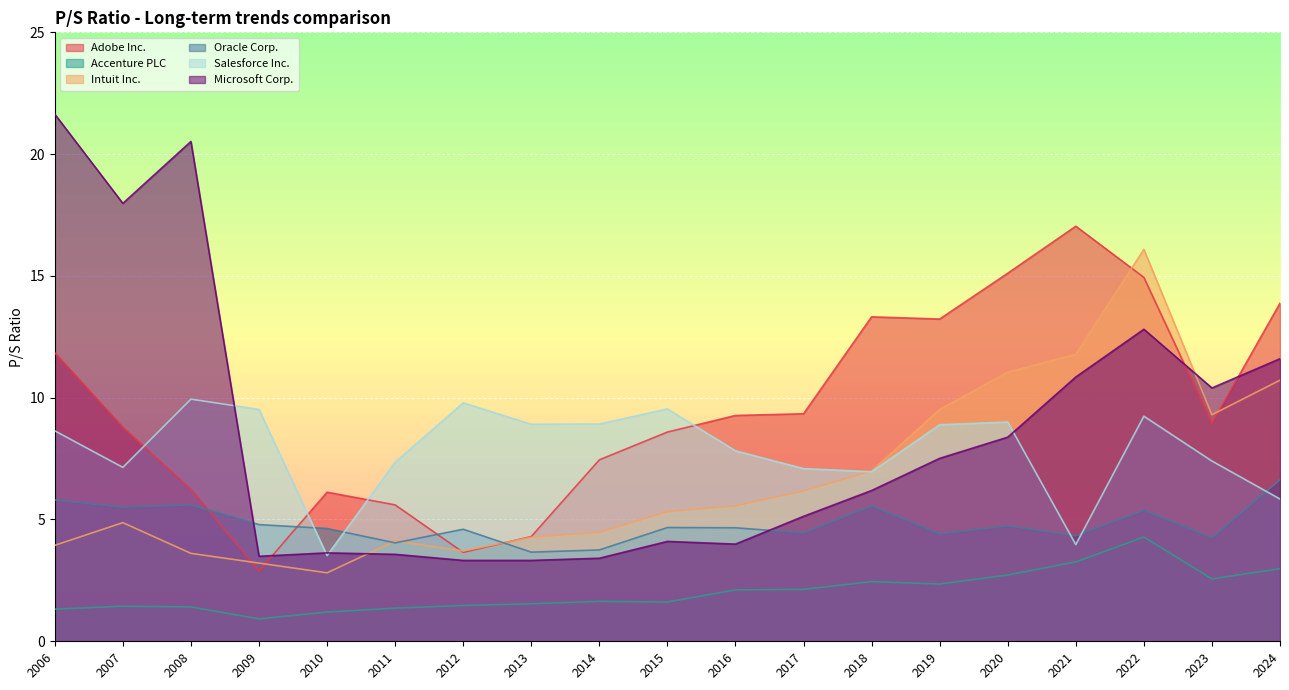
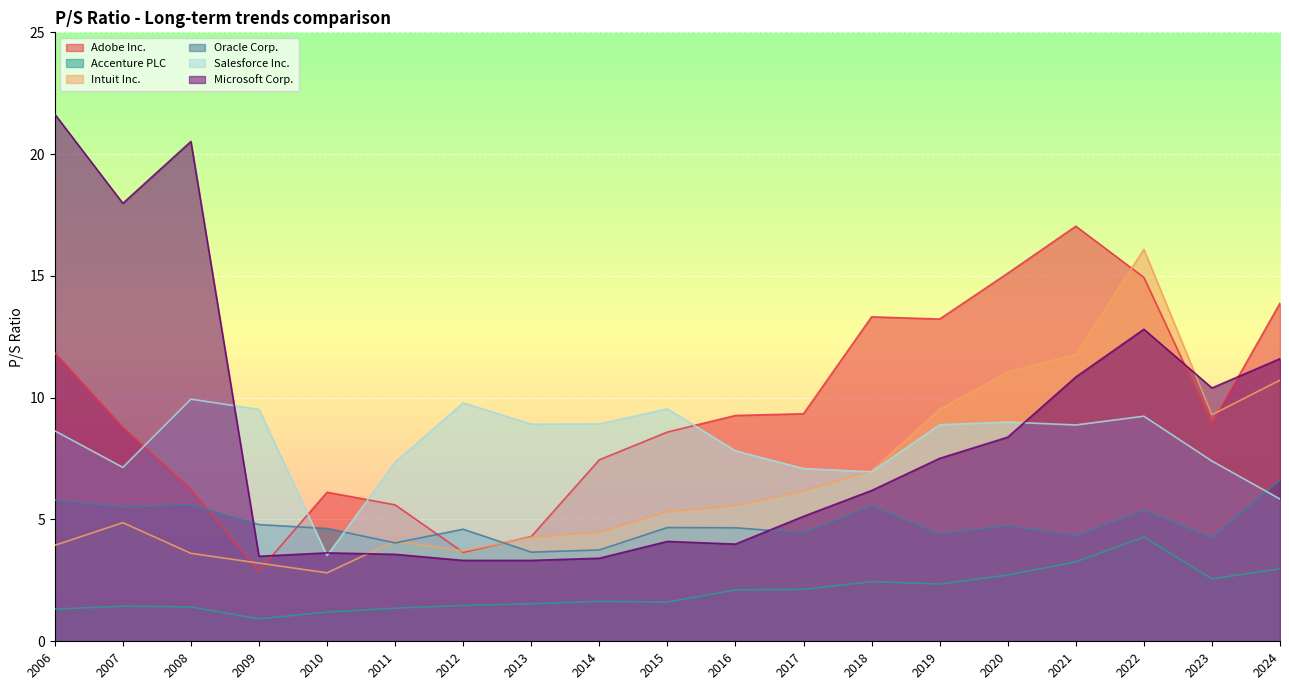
  {
    "Adobe Inc.": {
      "2006": 11.8,
      "2007": 8.8,
      "2008": 6.2,
      "2009": 2.9,
      "2010": 6.1,
      "2011": 5.6,
      "2014": 7.5,
      "2015": 8.6,
      "2016": 9.3,
      "2017": 9.3,
      "2018": 13.3,
      "2019": 13.2,
      "2020": 15.1,
      "2021": 17.0,
      "2022": 14.9,
      "2023": 9.0,
      "2024": 13.9
    },
    "Intuit Inc.": {
      "2006": 3.9,
      "2007": 4.9,
      "2008": 3.6,
      "2009": 3.2,
      "2010": 2.8,
      "2014": 4.5,
      "2015": 5.3,
      "2016": 5.6,
      "2017": 6.2,
      "2019": 9.5,
      "2020": 11.1,
      "2021": 11.8,
      "2022": 16.1,
      "2023": 9.3,
      "2024": 10.7
    },
    "Salesforce Inc.": {
      "2006": 8.6,
      "2007": 7.1,
      "2008": 9.9,
      "2009": 9.5,
      "2010": 3.5,
      "2011": 7.4,
      "2012": 9.8,
      "2013": 8.9,
      "2014": 8.9,
      "2015": 9.5,
      "2016": 7.8,
      "2017": 7.1,
      "2019": 8.9,
      "2020": 9.0,
-     "2021": 4.0,
+     "2021": 8.9,
      "2022": 9.2,
      "2023": 7.4,
      "2024": 5.8
    },
    "Microsoft Corp.": {
      "2006": 21.6,
      "2007": 18.0,
      "2008": 20.5,
      "2009": 3.5,
      "2010": 3.6,
      "2011": 3.6,
      "2012": 3.3,
      "2013": 3.3,
      "2014": 3.4,
      "2015": 4.1,
      "2016": 4.0,
      "2017": 5.1,
      "2018": 6.2,
      "2019": 7.5,
      "2020": 8.4,
      "2021": 10.9,
      "2022": 12.8,
      "2023": 10.4,
      "2024": 11.6
    }
  }
